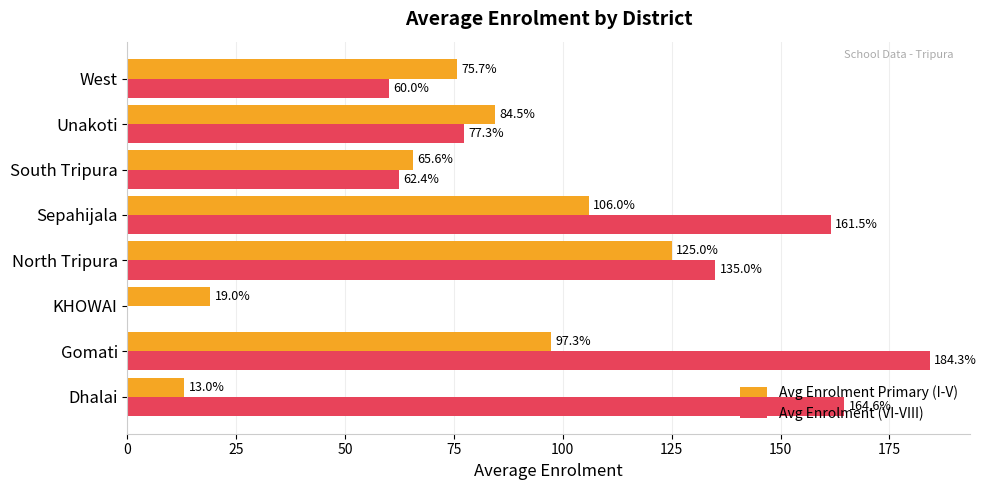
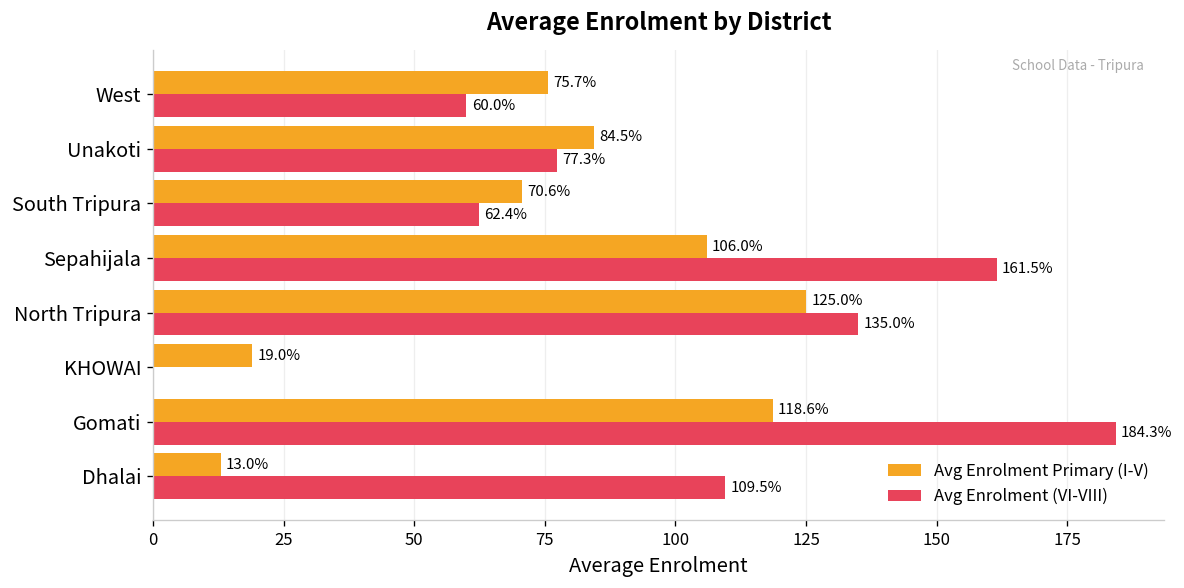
  {
    "Avg Enrolment Primary (I-V)": {
      "West": "75.7%",
      "Unakoti": "84.5%",
-     "South Tripura": "65.6%",
+     "South Tripura": "70.6%",
      "Sepahijala": "106.0%",
      "North Tripura": "125.0%",
      "KHOWAI": "19.0%",
-     "Gomati": "97.3%",
+     "Gomati": "118.6%",
      "Dhalai": "13.0%"
    },
    "Avg Enrolment (VI-VIII)": {
      "West": "60.0%",
      "Unakoti": "77.3%",
      "South Tripura": "62.4%",
      "Sepahijala": "161.5%",
      "North Tripura": "135.0%",
      "Gomati": "184.3%",
-     "Dhalai": "164.6%"
+     "Dhalai": "109.5%"
    }
  }
